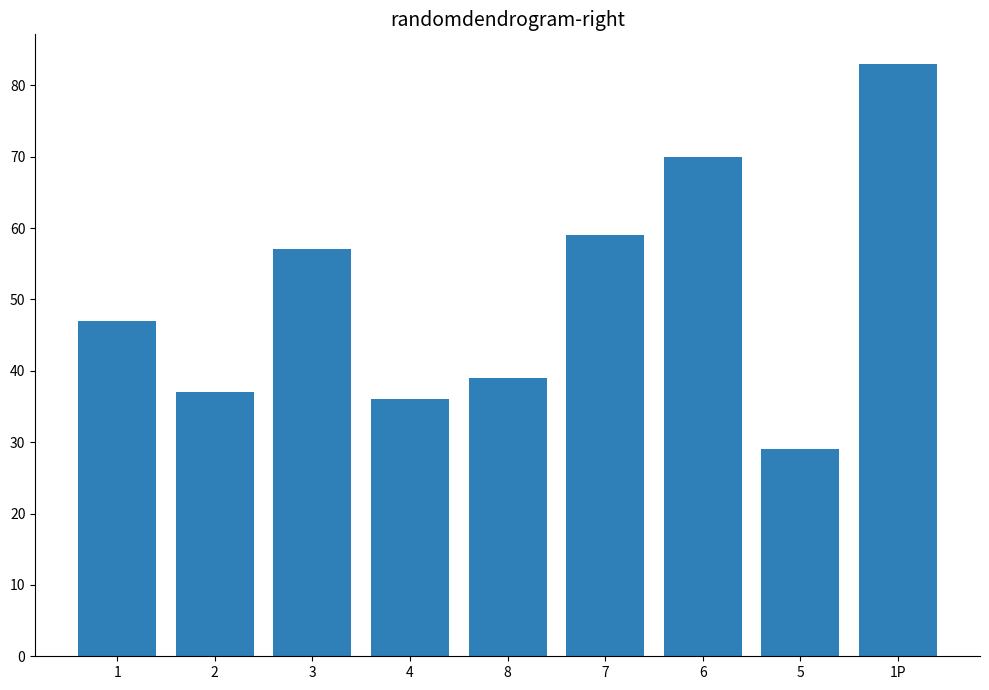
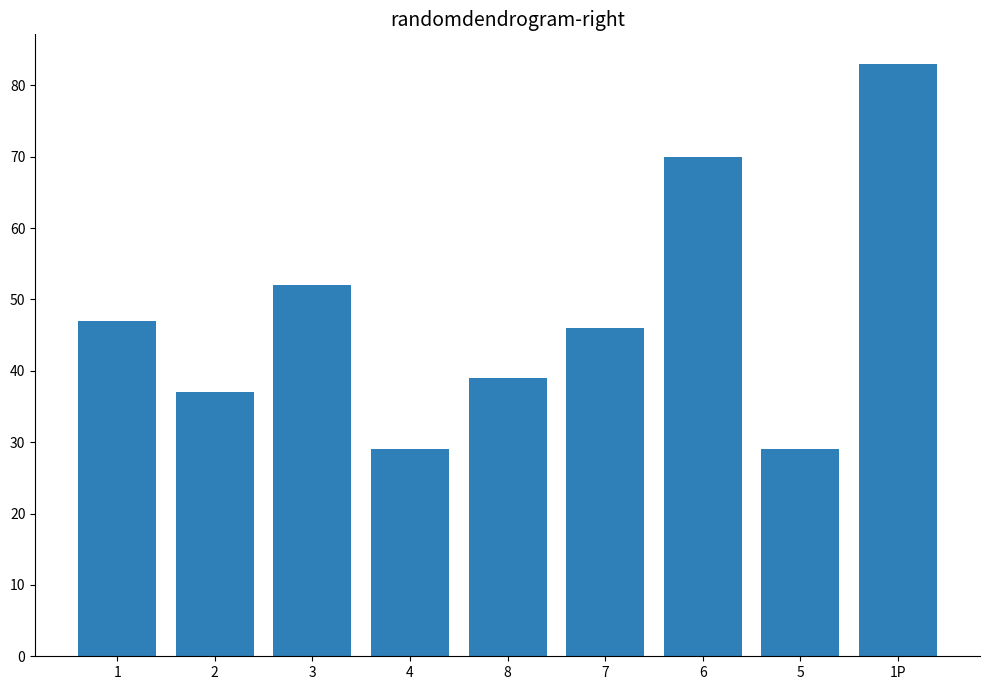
  {
    "1": 47,
    "2": 37,
-   "3": 57,
-   "4": 36,
+   "3": 52,
+   "4": 29,
    "8": 39,
-   "7": 59,
+   "7": 46,
    "6": 70,
    "5": 29,
    "1P": 83
  }
